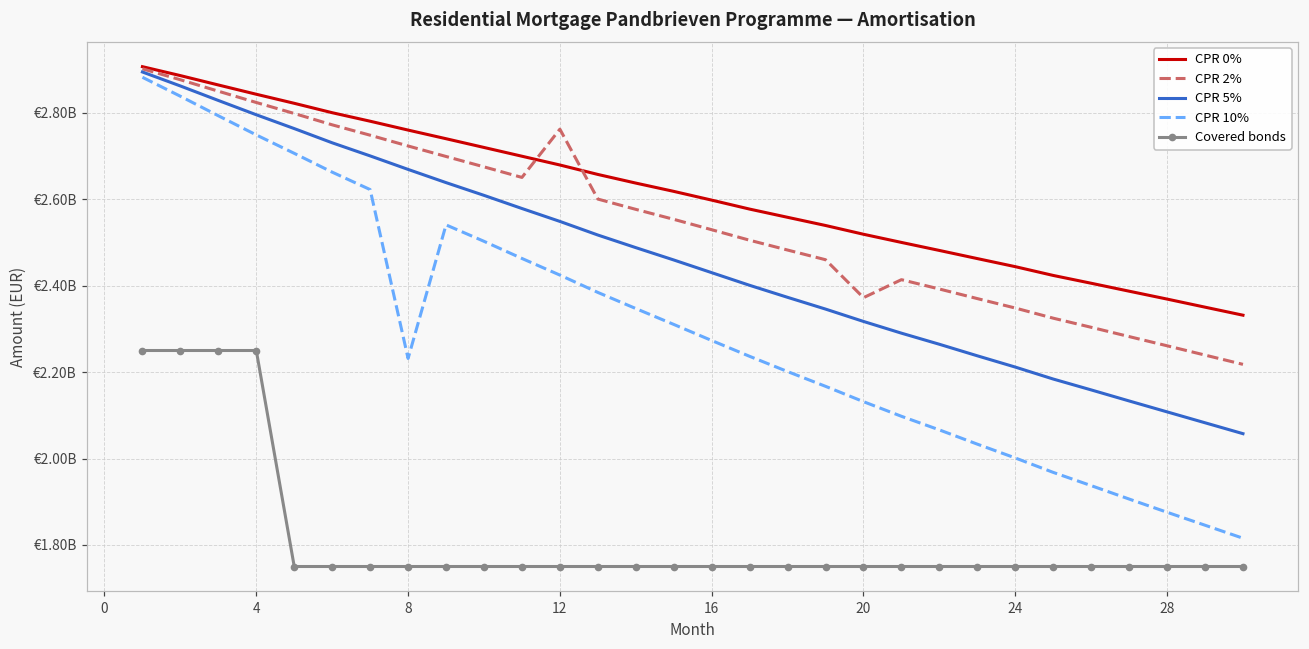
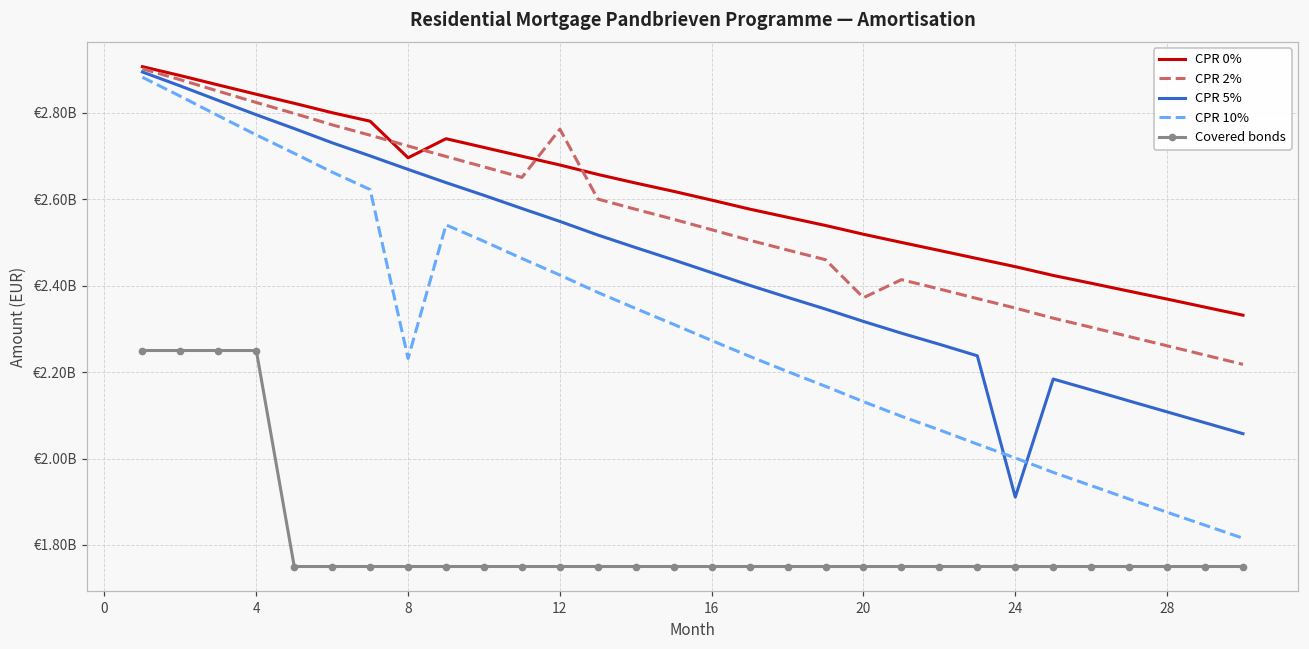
  {
    "CPR 0%": {
      "4": "€2840000000",
-     "8": "€2760000000",
+     "8": "€2700000000",
      "12": "€2680000000",
      "16": "€2600000000",
      "20": "€2520000000",
      "24": "€2440000000",
      "28": "€2370000000"
    },
    "CPR 2%": {
      "4": "€2820000000",
      "8": "€2720000000",
      "12": "€2760000000",
      "16": "€2530000000",
      "20": "€2370000000",
      "24": "€2350000000",
      "28": "€2260000000"
    },
    "CPR 5%": {
      "4": "€2800000000",
      "8": "€2670000000",
      "12": "€2550000000",
      "16": "€2430000000",
      "20": "€2320000000",
-     "24": "€2210000000",
+     "24": "€1910000000",
      "28": "€2110000000"
    },
    "CPR 10%": {
      "4": "€2750000000",
      "8": "€2230000000",
      "12": "€2420000000",
      "16": "€2270000000",
      "20": "€2130000000",
      "24": "€2000000000",
      "28": "€1880000000"
    },
    "Covered bonds": {
      "4": "€2250000000",
      "8": "€1750000000",
      "12": "€1750000000",
      "16": "€1750000000",
      "20": "€1750000000",
      "24": "€1750000000",
      "28": "€1750000000"
    }
  }
